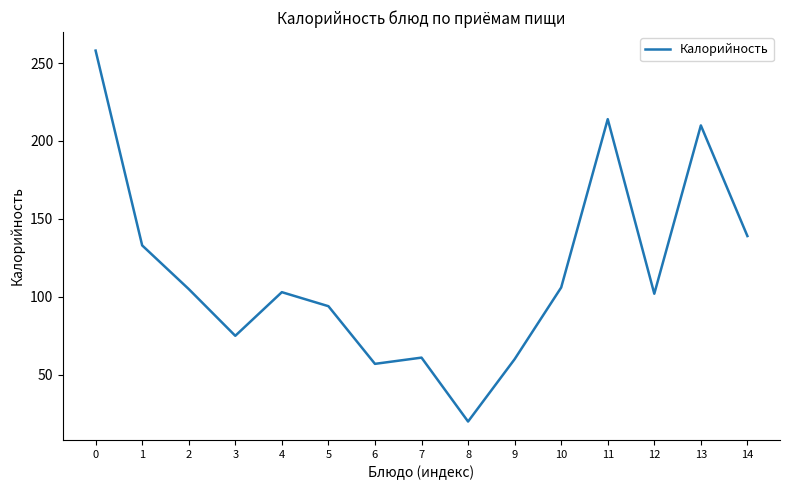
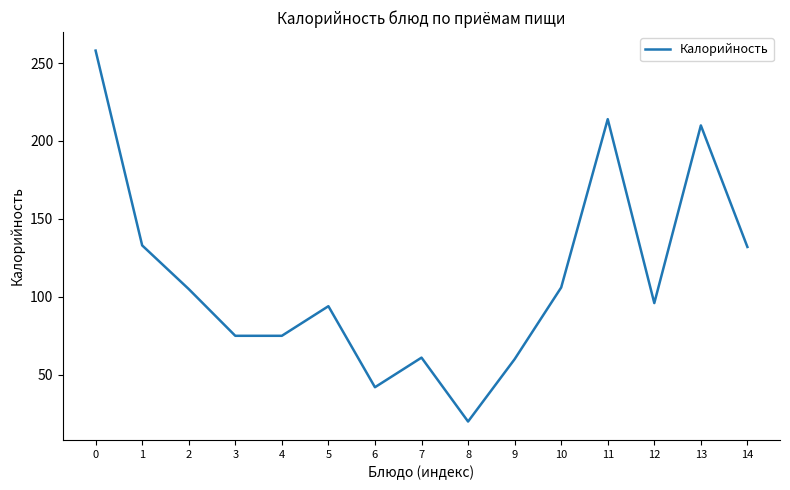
  {
    "0": 258,
    "1": 133,
    "2": 105,
    "3": 75,
-   "4": 103,
+   "4": 75,
    "5": 94,
-   "6": 57,
+   "6": 42,
    "7": 61,
    "8": 20,
    "9": 60,
    "10": 106,
    "11": 214,
-   "12": 102,
+   "12": 96,
    "13": 210,
-   "14": 139
+   "14": 132
  }
